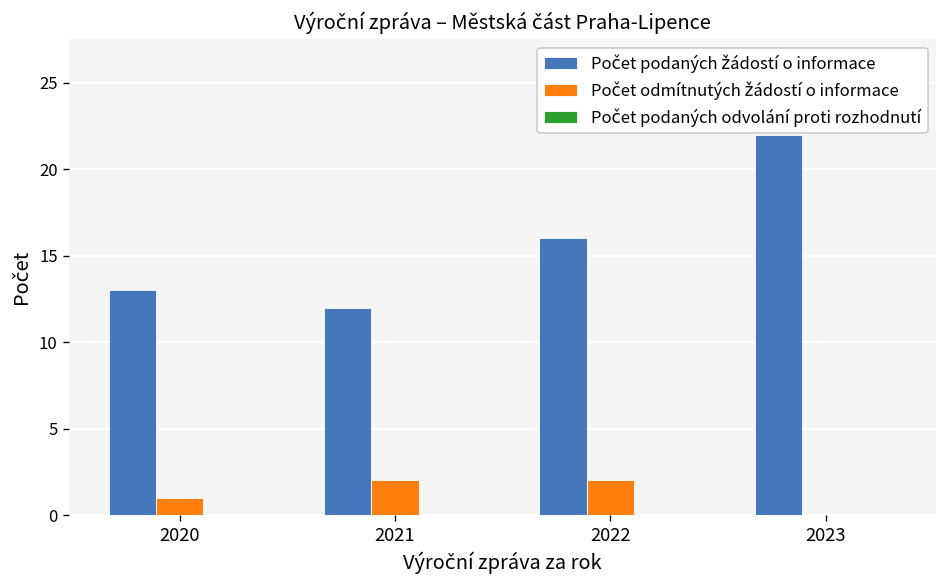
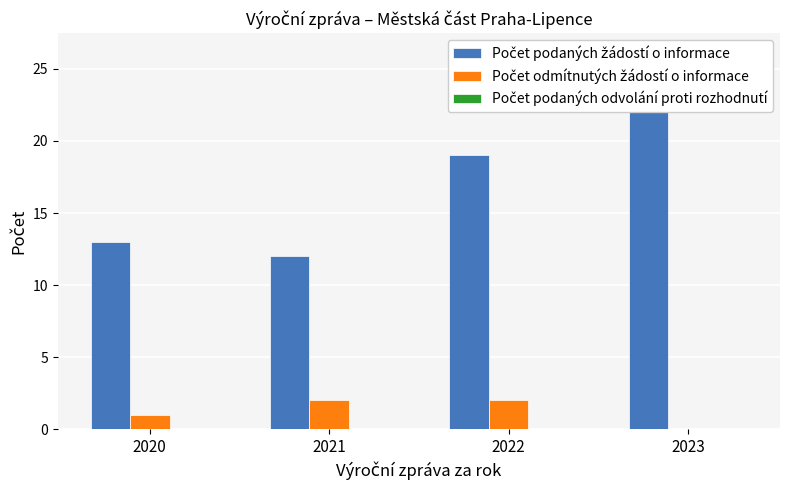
  {
    "Počet podaných žádostí o informace": {
      "2020": 13,
      "2021": 12,
-     "2022": 16,
+     "2022": 19,
      "2023": 22
    },
    "Počet odmítnutých žádostí o informace": {
      "2020": 1,
      "2021": 2,
      "2022": 2,
      "2023": 0
    },
    "Počet podaných odvolání proti rozhodnutí": {
      "2020": 0,
      "2021": 0,
      "2022": 0,
      "2023": 0
    }
  }
